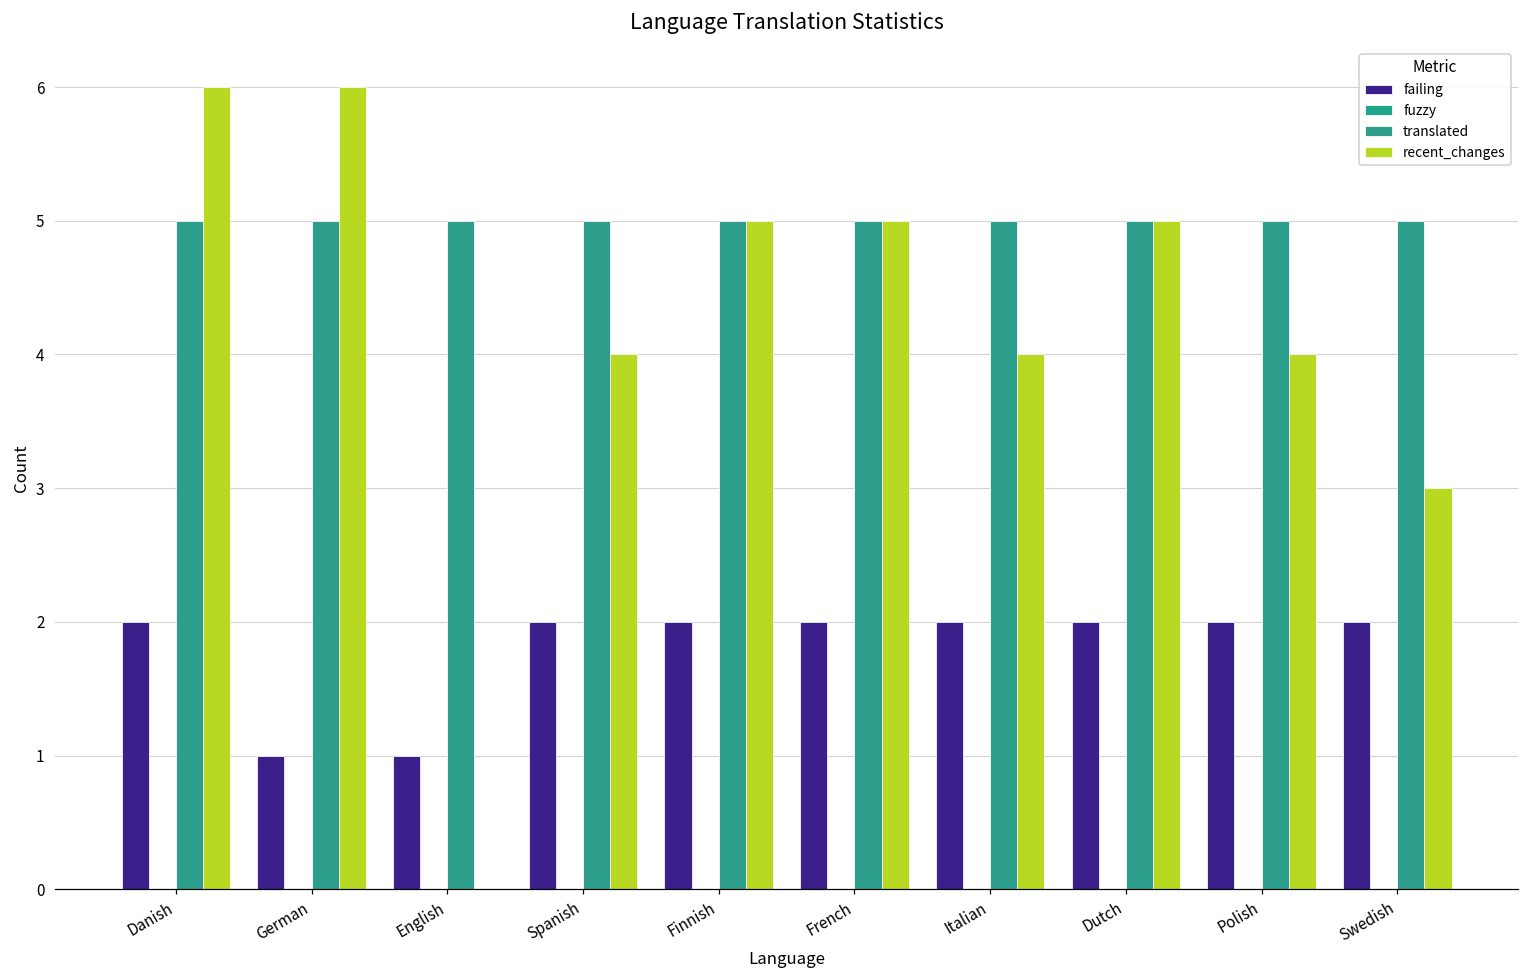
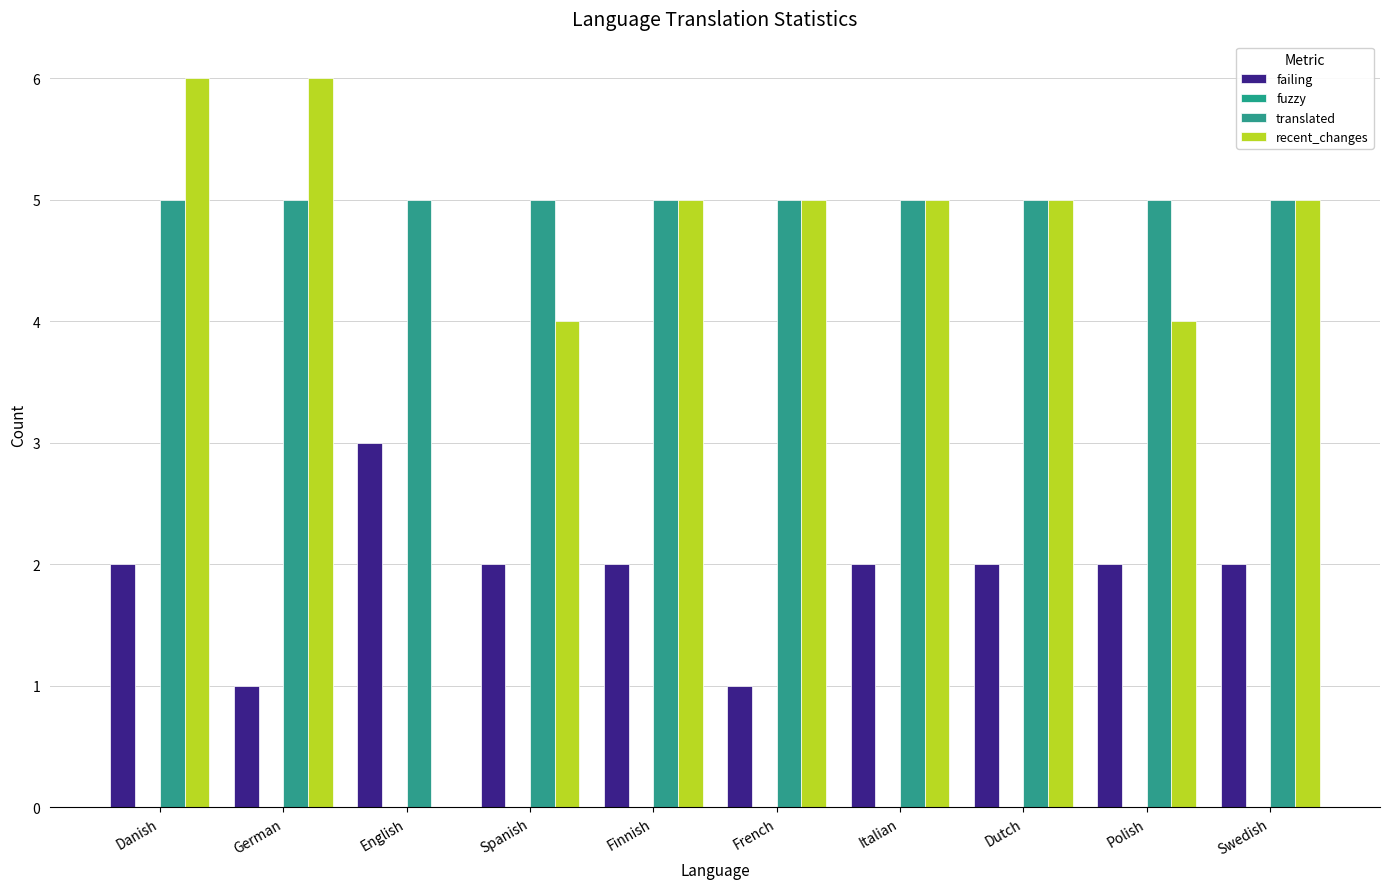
  {
    "failing": {
      "Danish": 2,
      "German": 1,
-     "English": 1,
+     "English": 3,
      "Spanish": 2,
      "Finnish": 2,
-     "French": 2,
+     "French": 1,
      "Italian": 2,
      "Dutch": 2,
      "Polish": 2,
      "Swedish": 2
    },
    "recent_changes": {
      "Danish": 6,
      "German": 6,
      "English": 0,
      "Spanish": 4,
      "Finnish": 5,
      "French": 5,
-     "Italian": 4,
+     "Italian": 5,
      "Dutch": 5,
      "Polish": 4,
-     "Swedish": 3
+     "Swedish": 5
    }
  }
